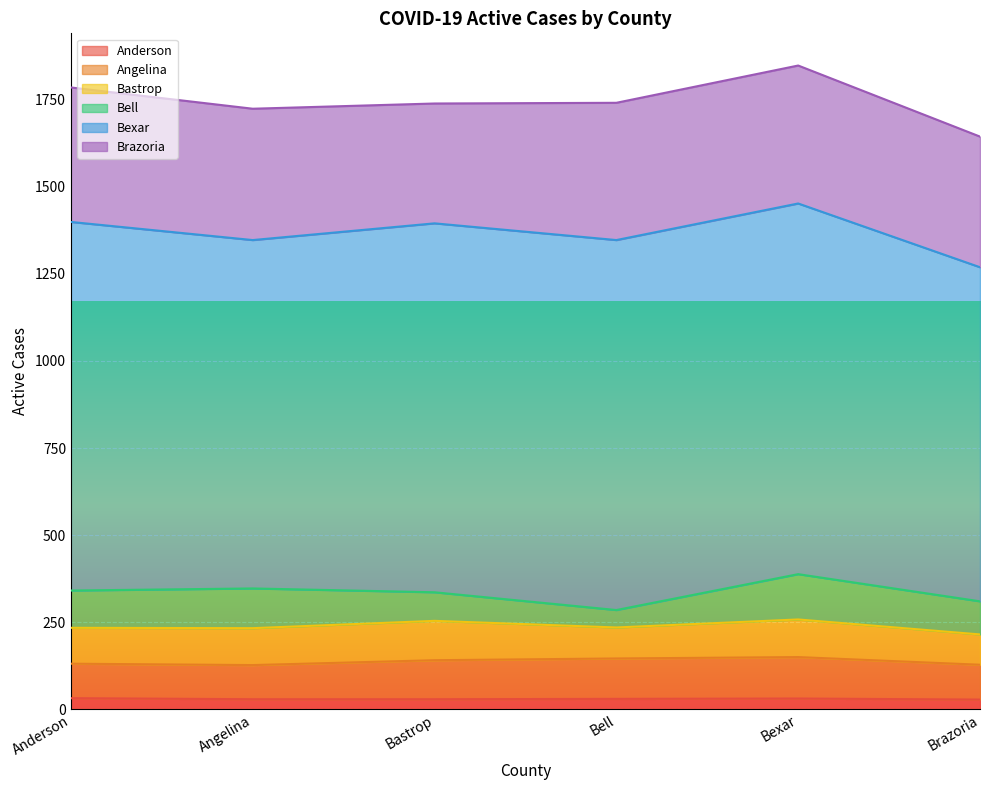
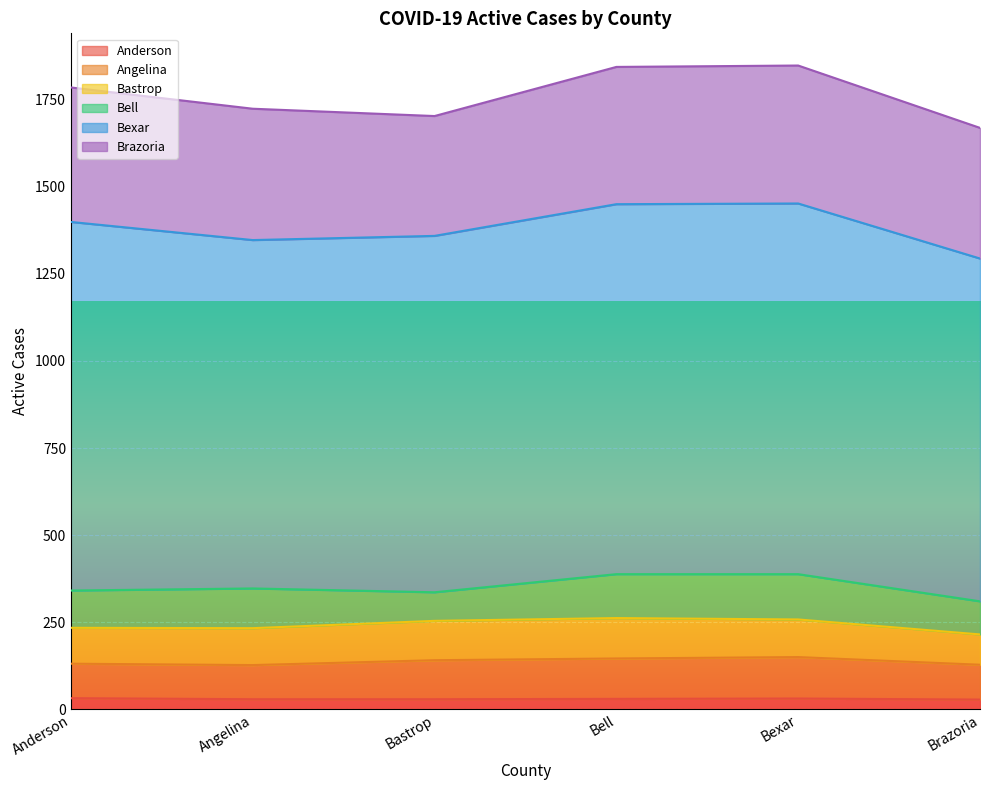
  {
    "Bastrop": {
      "Anderson": 100,
      "Angelina": 110,
      "Bastrop": 110,
-     "Bell": 90,
+     "Bell": 120,
      "Bexar": 110,
      "Brazoria": 90
    },
    "Bell": {
      "Anderson": 110,
      "Angelina": 110,
      "Bastrop": 80,
-     "Bell": 50,
+     "Bell": 130,
      "Bexar": 130,
      "Brazoria": 100
    },
    "Bexar": {
      "Anderson": 1060,
      "Angelina": 1000,
-     "Bastrop": 1060,
+     "Bastrop": 1020,
      "Bell": 1060,
      "Bexar": 1060,
-     "Brazoria": 960
+     "Brazoria": 980
    },
    "Brazoria": {
      "Anderson": 390,
      "Angelina": 380,
      "Bastrop": 340,
      "Bell": 390,
      "Bexar": 400,
      "Brazoria": 380
    }
  }
